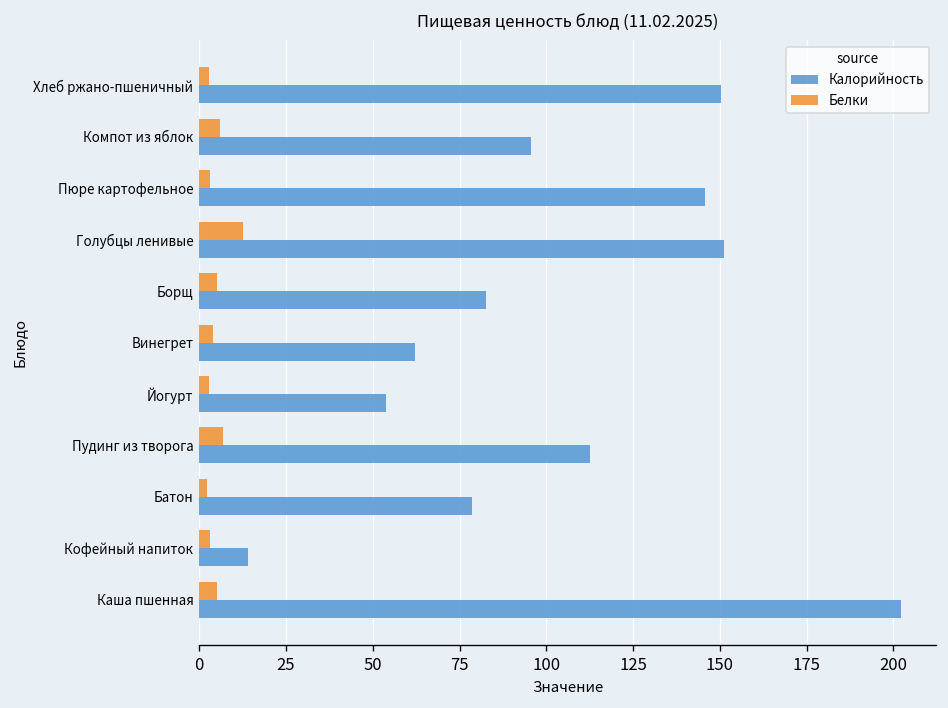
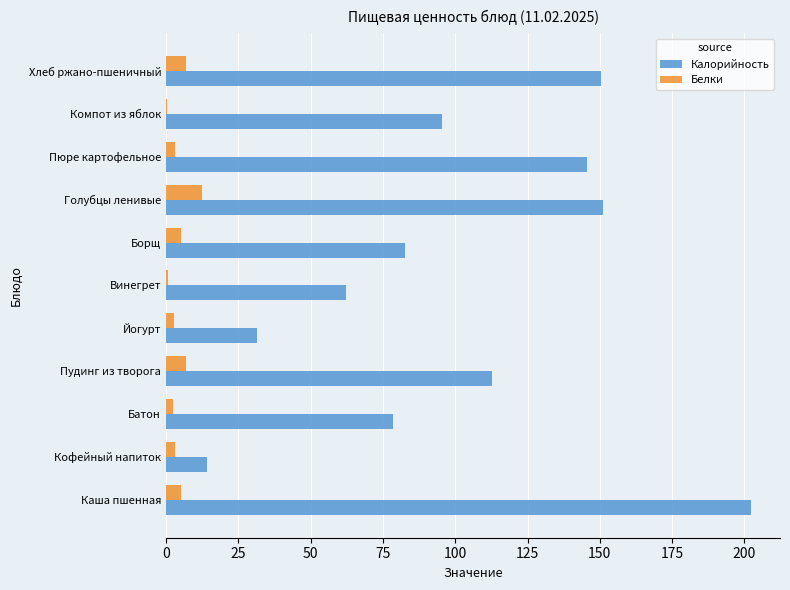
  {
    "Калорийность": {
      "Хлеб ржано-пшеничный": 150,
      "Компот из яблок": 96,
      "Пюре картофельное": 146,
      "Голубцы ленивые": 151,
      "Борщ": 83,
      "Винегрет": 62,
-     "Йогурт": 54,
+     "Йогурт": 31,
      "Пудинг из творога": 113,
      "Батон": 79,
      "Кофейный напиток": 14,
      "Каша пшенная": 202
    },
    "Белки": {
-     "Хлеб ржано-пшеничный": 3,
-     "Компот из яблок": 6,
+     "Хлеб ржано-пшеничный": 7,
+     "Компот из яблок": 0,
      "Пюре картофельное": 3,
      "Голубцы ленивые": 13,
      "Борщ": 5,
-     "Винегрет": 4,
+     "Винегрет": 1,
      "Йогурт": 3,
      "Пудинг из творога": 7,
      "Батон": 2,
      "Кофейный напиток": 3,
      "Каша пшенная": 5
    }
  }
